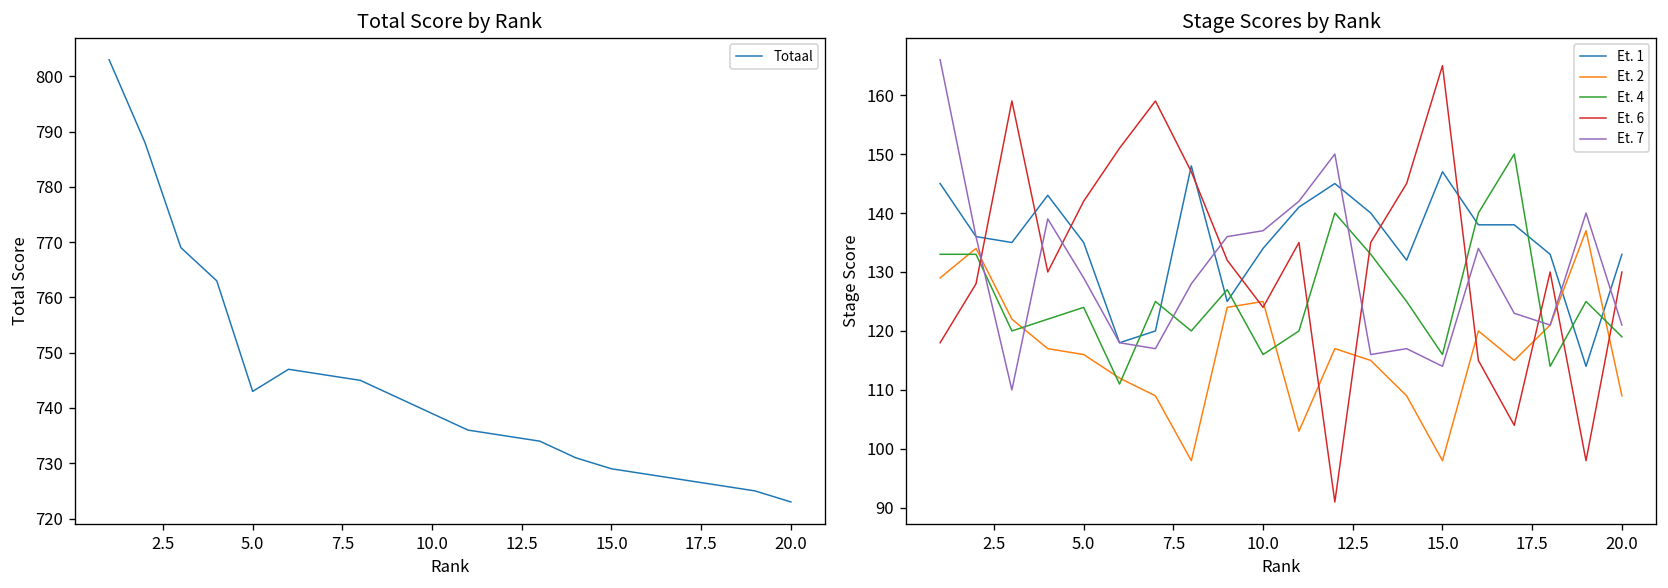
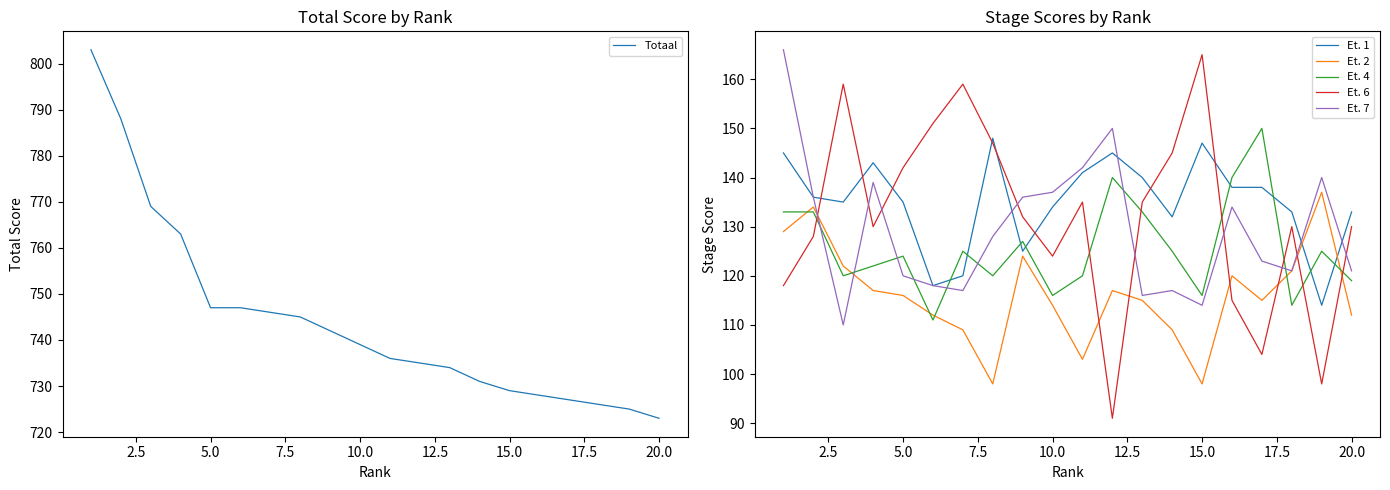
  {
    "Total Score by Rank": {
-     "5.0": 743,
+     "5.0": 747,
      "10.0": 739,
      "15.0": 729,
      "20.0": 723
    },
    "Stage Scores by Rank": {
      "Et. 1": {
        "5.0": 135,
        "10.0": 134,
        "15.0": 147,
        "20.0": 133
      },
      "Et. 2": {
        "5.0": 116,
-       "10.0": 125,
+       "10.0": 114,
        "15.0": 98,
-       "20.0": 109
+       "20.0": 112
      },
      "Et. 4": {
        "5.0": 124,
        "10.0": 116,
        "15.0": 116,
        "20.0": 119
      },
      "Et. 6": {
        "5.0": 142,
        "10.0": 124,
        "15.0": 165,
        "20.0": 130
      },
      "Et. 7": {
-       "5.0": 129,
+       "5.0": 120,
        "10.0": 137,
        "15.0": 114,
        "20.0": 121
      }
    }
  }
